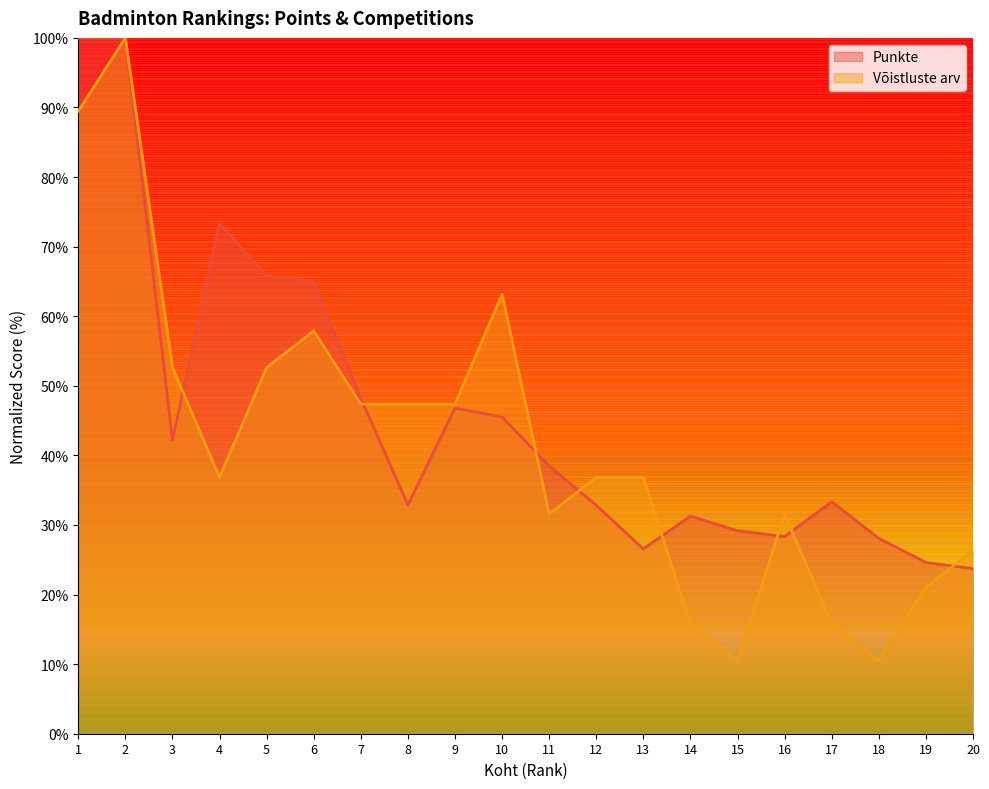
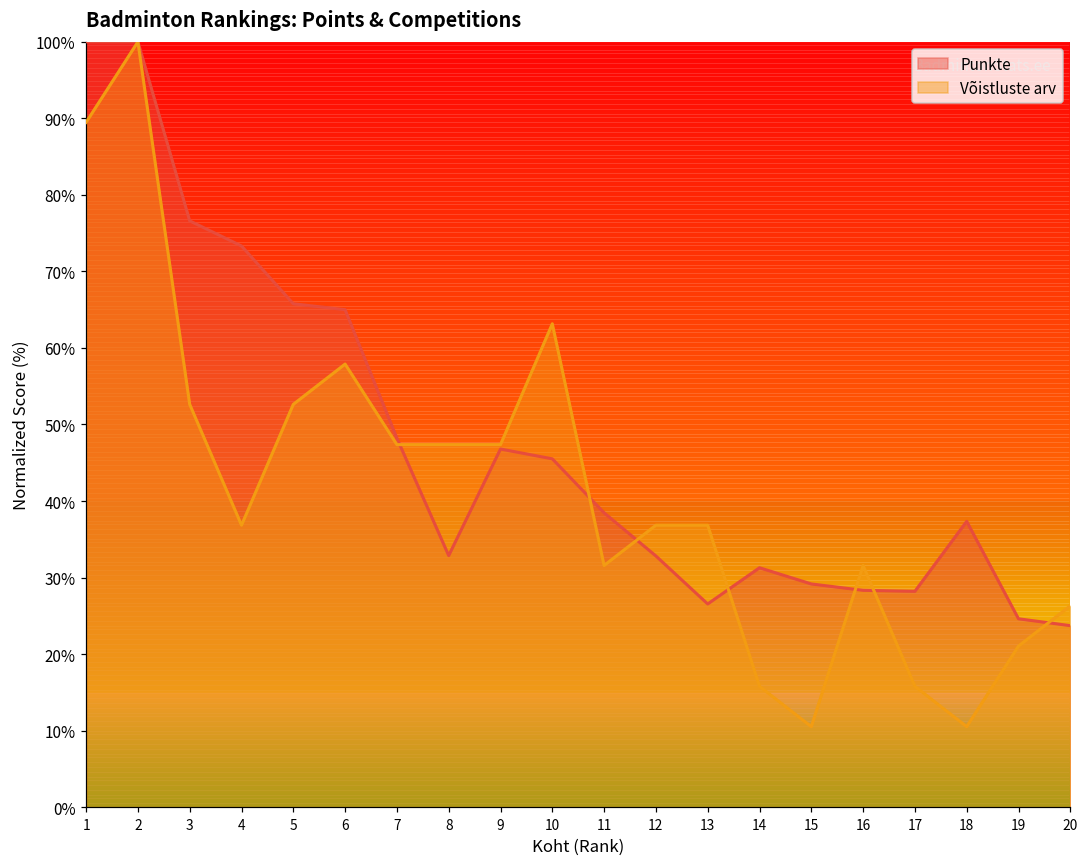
  {
    "Punkte": {
      "1": "100%",
-     "3": "42%",
+     "3": "77%",
      "4": "73%",
      "5": "66%",
      "6": "65%",
      "7": "48%",
      "8": "33%",
      "9": "47%",
      "10": "46%",
      "11": "38%",
      "12": "33%",
      "13": "27%",
      "14": "31%",
      "15": "29%",
      "16": "28%",
-     "17": "33%",
-     "18": "28%",
+     "17": "28%",
+     "18": "37%",
      "19": "25%",
      "20": "24%"
    },
    "Võistluste arv": {
      "1": "89%",
      "3": "53%",
      "4": "37%",
      "5": "53%",
      "6": "58%",
      "7": "47%",
      "8": "47%",
      "9": "47%",
      "10": "63%",
      "11": "32%",
      "12": "37%",
      "13": "37%",
      "14": "16%",
      "15": "11%",
      "16": "32%",
      "17": "16%",
      "18": "11%",
      "19": "21%",
      "20": "26%"
    }
  }
